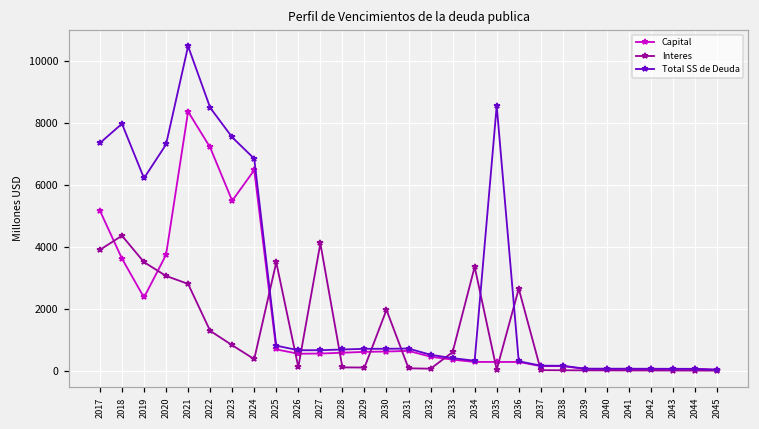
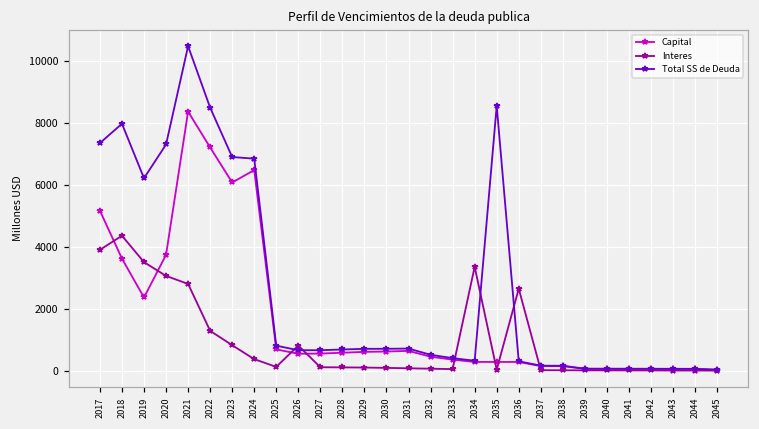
  {
    "Capital": {
      "2017": 5200,
      "2018": 3600,
      "2019": 2400,
      "2020": 3700,
      "2021": 8400,
      "2022": 7200,
-     "2023": 5500,
+     "2023": 6100,
      "2024": 6500,
      "2025": 700,
      "2026": 500,
      "2027": 600,
      "2028": 600,
      "2029": 600,
      "2035": 300
    },
    "Interes": {
      "2017": 3900,
      "2018": 4400,
      "2019": 3500,
      "2020": 3100,
      "2021": 2800,
      "2022": 1300,
      "2023": 800,
      "2024": 400,
-     "2025": 3500,
-     "2026": 100,
-     "2027": 4100,
+     "2025": 100,
+     "2026": 800,
+     "2027": 100,
      "2028": 100,
      "2029": 100,
-     "2030": 2000,
+     "2030": 100,
      "2031": 100,
      "2032": 100,
-     "2033": 600,
+     "2033": 0,
      "2034": 3400,
      "2035": 0,
      "2036": 2600,
      "2037": 0,
      "2038": 0
    },
    "Total SS de Deuda": {
      "2017": 7300,
      "2018": 8000,
      "2019": 6200,
      "2020": 7300,
      "2021": 10500,
      "2022": 8500,
-     "2023": 7500,
+     "2023": 6900,
      "2024": 6800,
      "2025": 800,
      "2026": 700,
      "2027": 700,
      "2028": 700,
      "2029": 700,
      "2035": 8500
    }
  }
